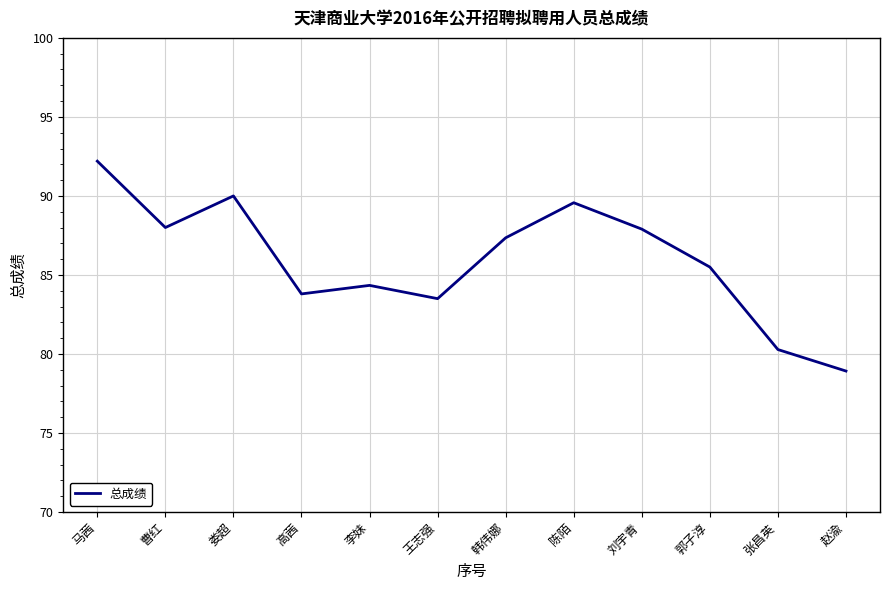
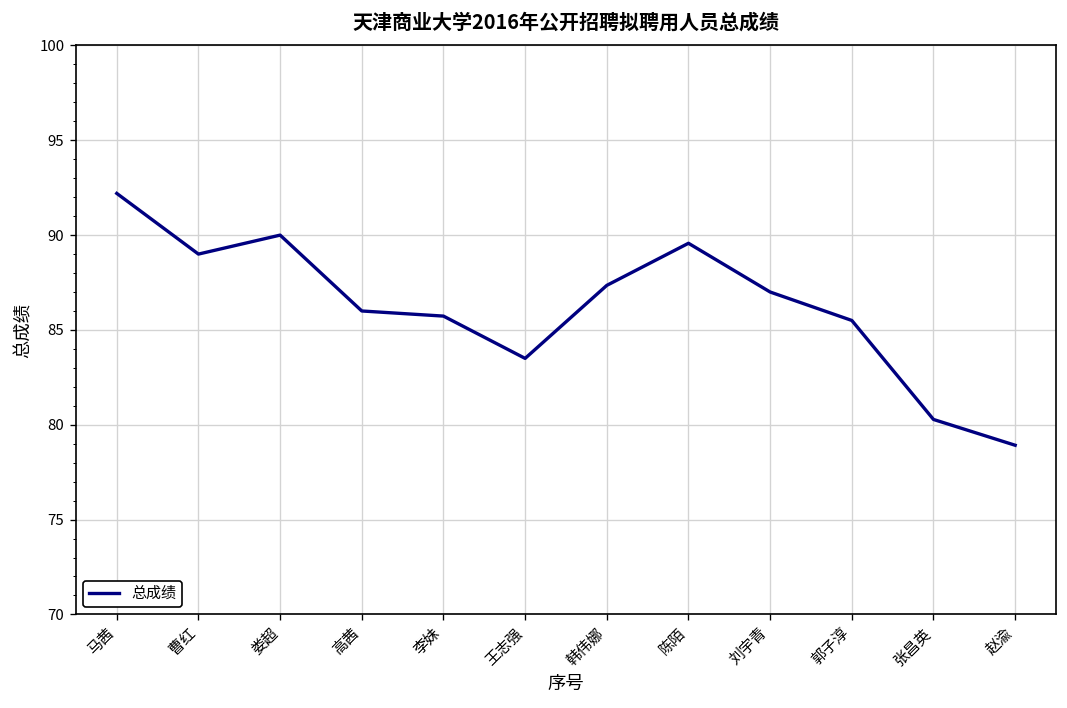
  {
    "马茜": 92.2,
-   "曹红": 88,
+   "曹红": 89,
    "娄超": 90.0,
-   "高茜": 83.8,
-   "李妹": 84.3,
+   "高茜": 86.0,
+   "李妹": 85.7,
    "王志强": 83.5,
    "韩伟娜": 87.4,
    "陈陌": 89.6,
-   "刘宇青": 87.9,
+   "刘宇青": 87.0,
    "郭子淳": 85.5,
    "张昌英": 80.3,
    "赵渝": 78.9
  }
